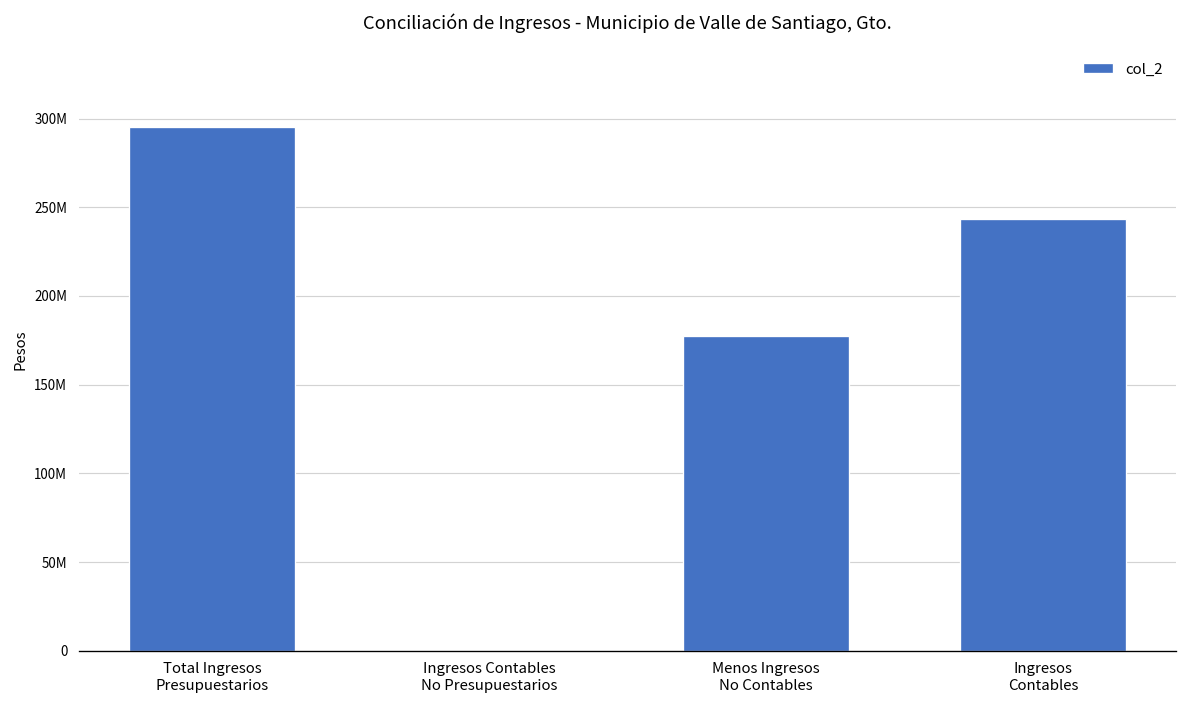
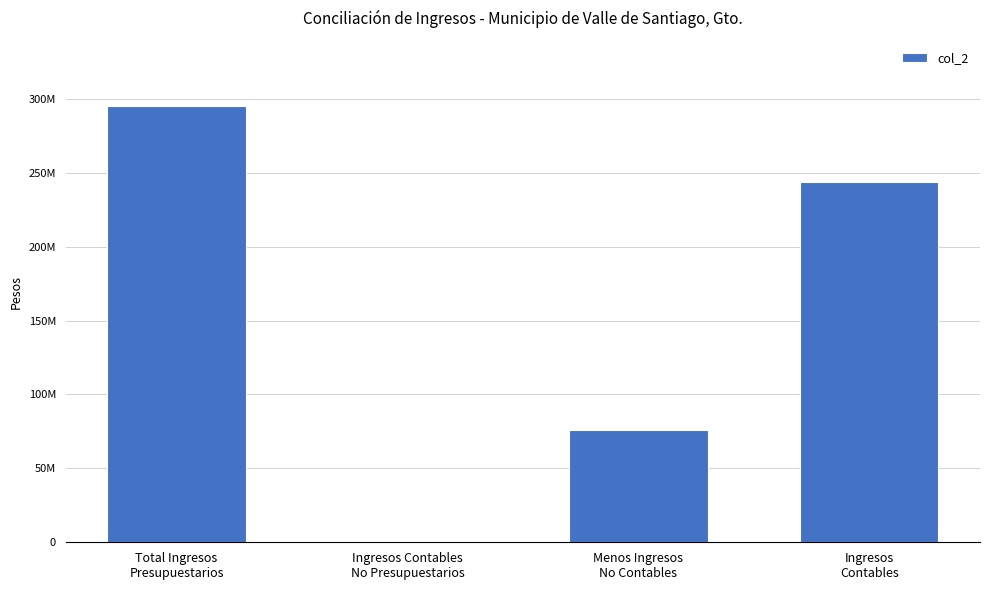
  {
    "Total Ingresos Presupuestarios": 295000000,
    "Ingresos Contables No Presupuestarios": 0,
-   "Menos Ingresos No Contables": 177000000,
+   "Menos Ingresos No Contables": 76000000,
    "Ingresos Contables": 244000000
  }
